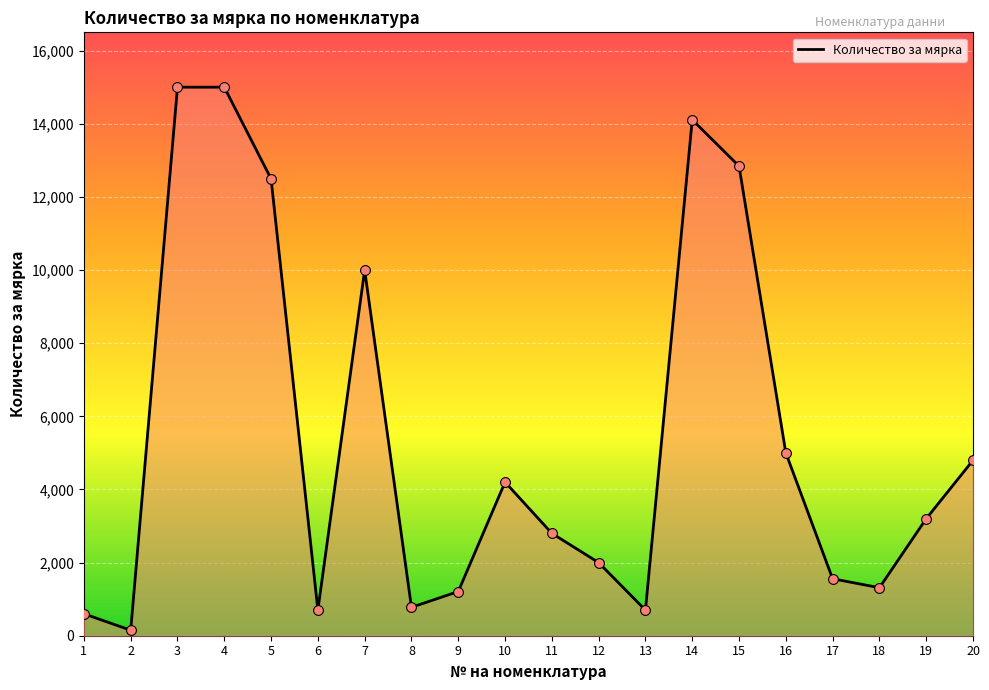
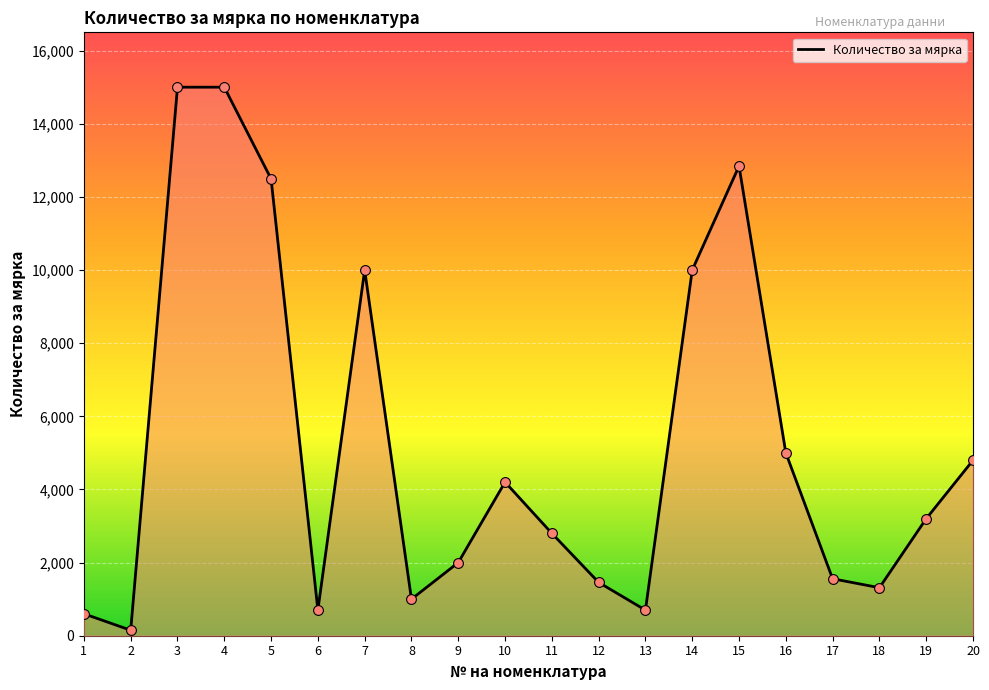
  {
    "1": "600",
    "2": "200",
    "3": "15,000",
    "4": "15,000",
    "5": "12,500",
    "6": "700",
    "7": "10,000",
-   "8": "800",
-   "9": "1,200",
+   "8": "1,000",
+   "9": "2,000",
    "10": "4,200",
    "11": "2,800",
-   "12": "2,000",
+   "12": "1,500",
    "13": "700",
-   "14": "14,100",
+   "14": "10,000",
    "15": "12,800",
    "16": "5,000",
    "17": "1,600",
    "18": "1,300",
    "19": "3,200",
    "20": "4,800"
  }
